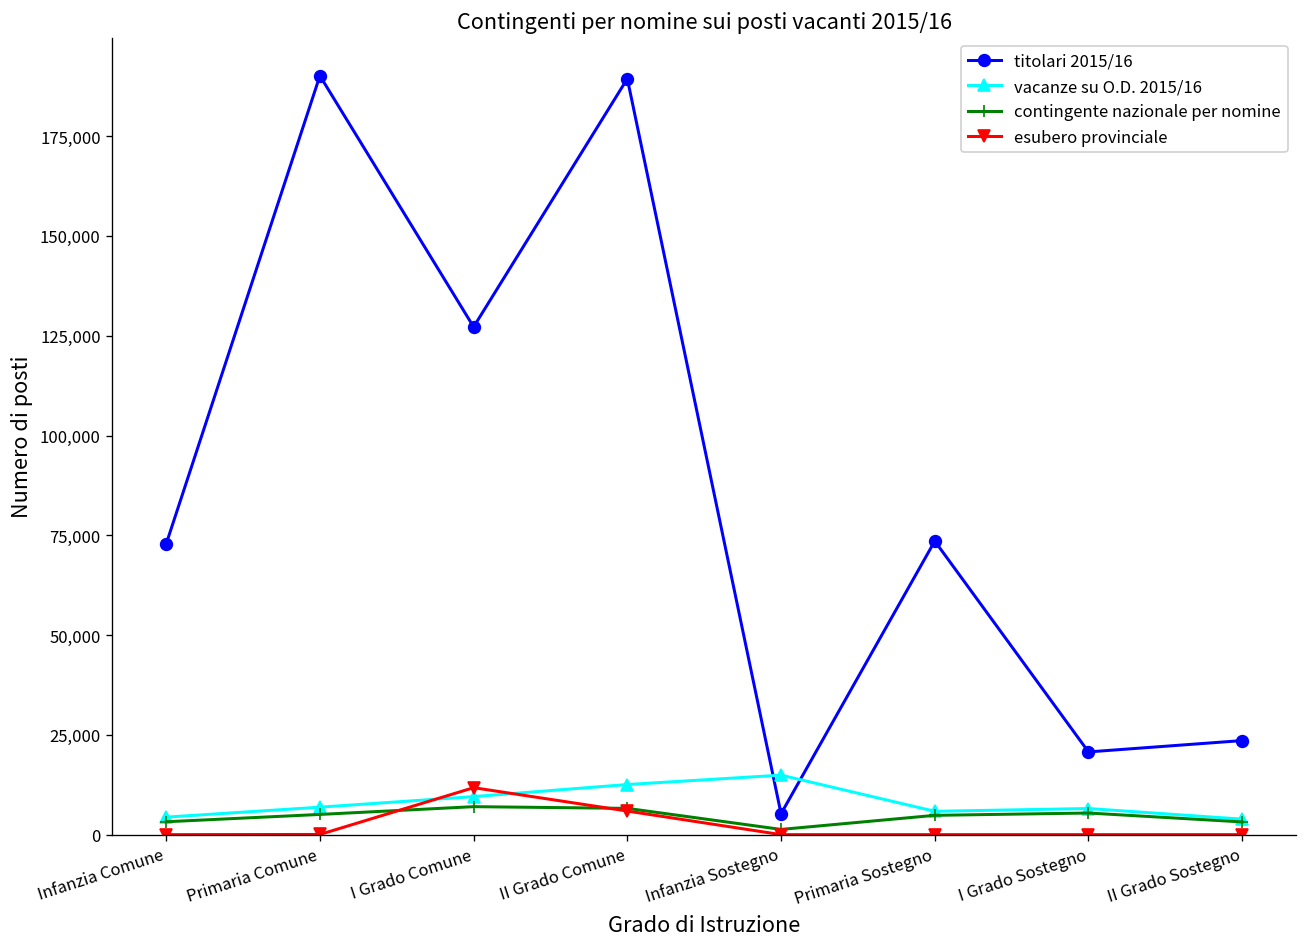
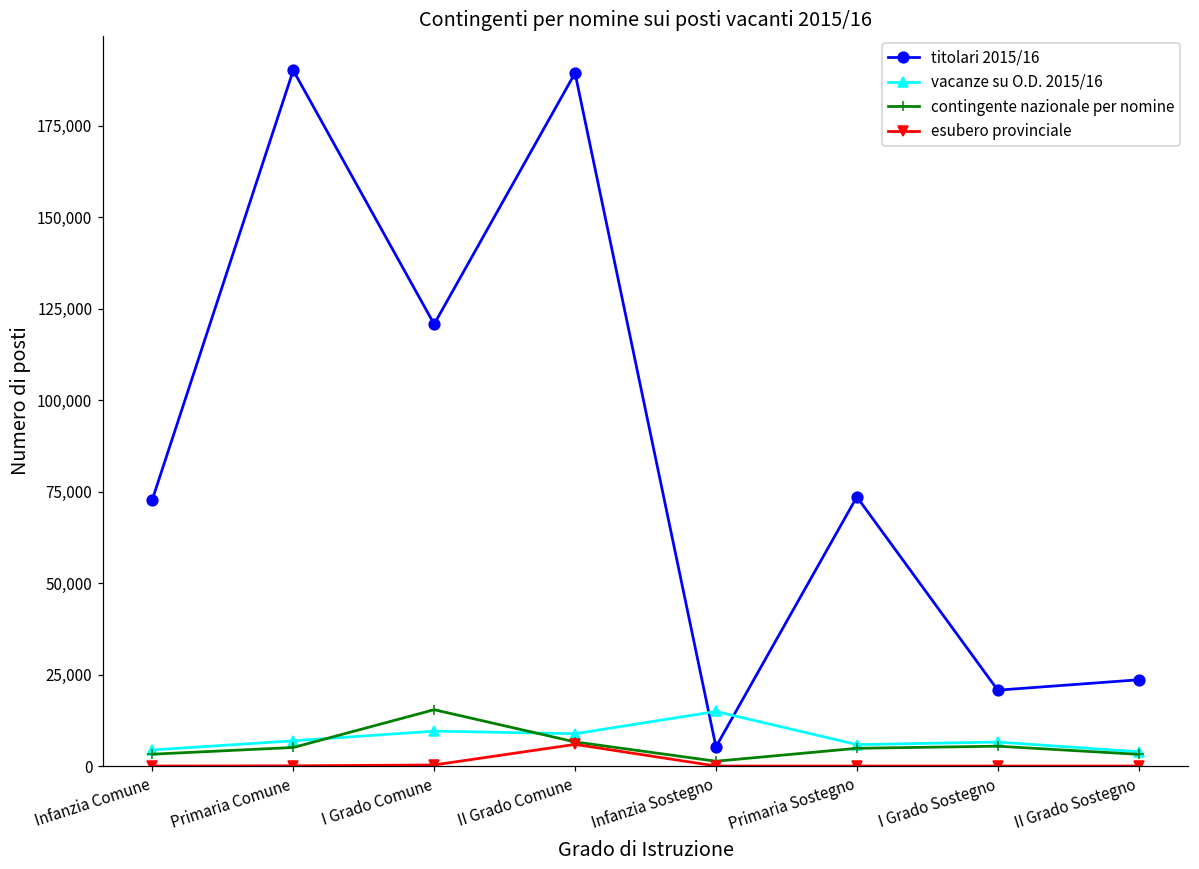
  {
    "titolari 2015/16": {
      "Infanzia Comune": "73,000",
      "Primaria Comune": "190,000",
-     "I Grado Comune": "127,000",
+     "I Grado Comune": "121,000",
      "II Grado Comune": "189,000",
      "Infanzia Sostegno": "5,000",
      "Primaria Sostegno": "74,000",
      "I Grado Sostegno": "21,000",
      "II Grado Sostegno": "24,000"
    },
    "vacanze su O.D. 2015/16": {
      "Infanzia Comune": "4,000",
      "Primaria Comune": "7,000",
      "I Grado Comune": "10,000",
-     "II Grado Comune": "13,000",
+     "II Grado Comune": "9,000",
      "Infanzia Sostegno": "15,000",
      "Primaria Sostegno": "6,000",
      "I Grado Sostegno": "7,000"
    },
    "contingente nazionale per nomine": {
      "Infanzia Comune": "3,000",
      "Primaria Comune": "5,000",
-     "I Grado Comune": "7,000",
+     "I Grado Comune": "15,000",
      "Infanzia Sostegno": "1,000",
      "Primaria Sostegno": "5,000",
      "I Grado Sostegno": "5,000"
    },
    "esubero provinciale": {
      "Infanzia Comune": "0",
      "Primaria Comune": "0",
-     "I Grado Comune": "12,000",
+     "I Grado Comune": "0",
      "Infanzia Sostegno": "0",
      "Primaria Sostegno": "0",
      "I Grado Sostegno": "0",
      "II Grado Sostegno": "0"
    }
  }
